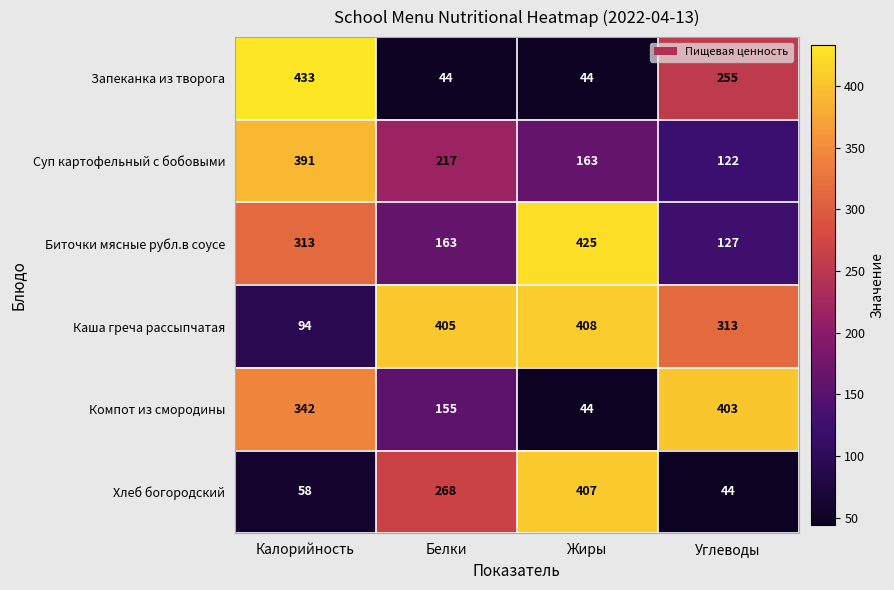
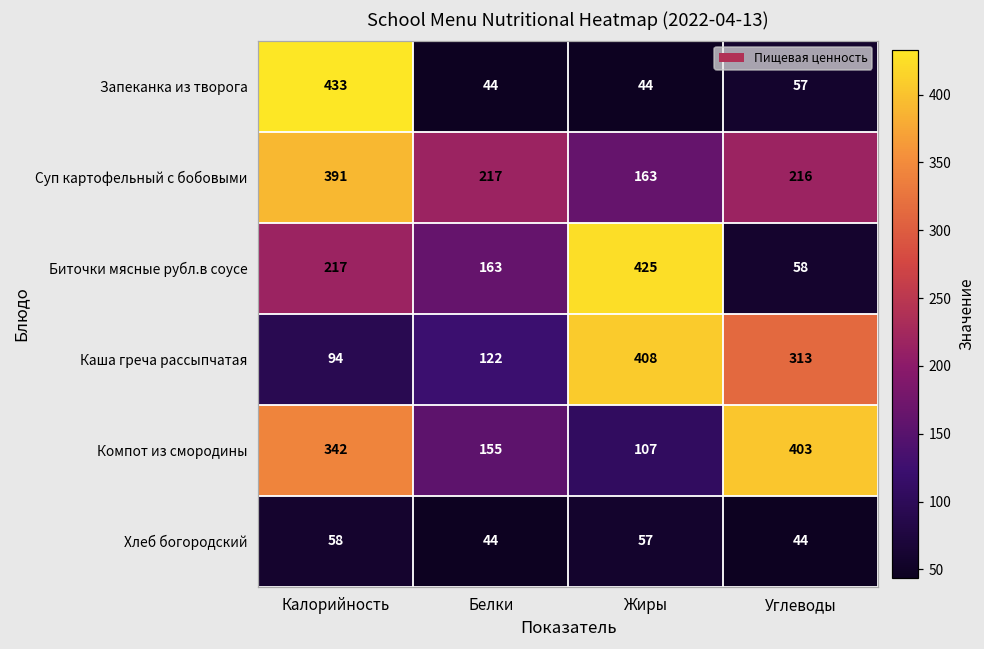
  {
    "Запеканка из творога": {
      "Калорийность": 433,
      "Белки": 44,
      "Жиры": 44,
-     "Углеводы": 255
+     "Углеводы": 57
    },
    "Суп картофельный с бобовыми": {
      "Калорийность": 391,
      "Белки": 217,
      "Жиры": 163,
-     "Углеводы": 122
+     "Углеводы": 216
    },
    "Биточки мясные рубл.в соусе": {
-     "Калорийность": 313,
+     "Калорийность": 217,
      "Белки": 163,
      "Жиры": 425,
-     "Углеводы": 127
+     "Углеводы": 58
    },
    "Каша греча рассыпчатая": {
      "Калорийность": 94,
-     "Белки": 405,
+     "Белки": 122,
      "Жиры": 408,
      "Углеводы": 313
    },
    "Компот из смородины": {
      "Калорийность": 342,
      "Белки": 155,
-     "Жиры": 44,
+     "Жиры": 107,
      "Углеводы": 403
    },
    "Хлеб богородский": {
      "Калорийность": 58,
-     "Белки": 268,
-     "Жиры": 407,
+     "Белки": 44,
+     "Жиры": 57,
      "Углеводы": 44
    }
  }
